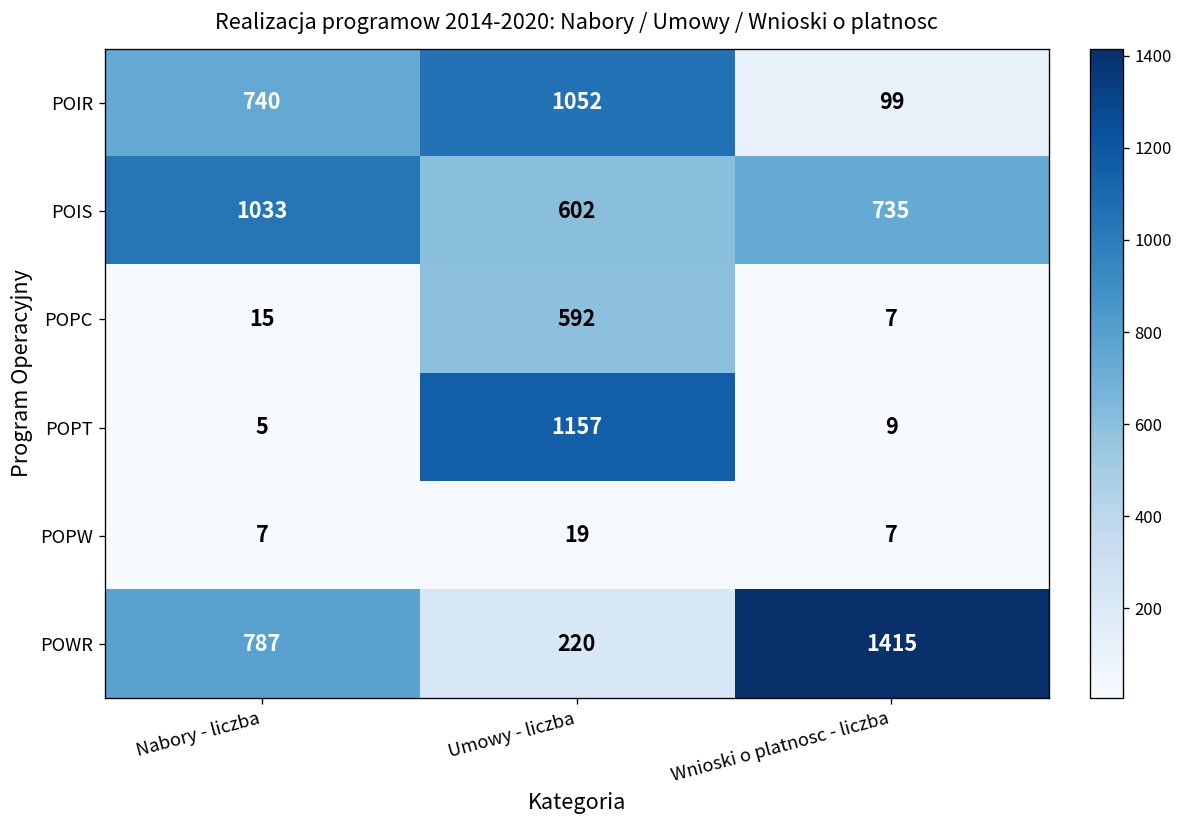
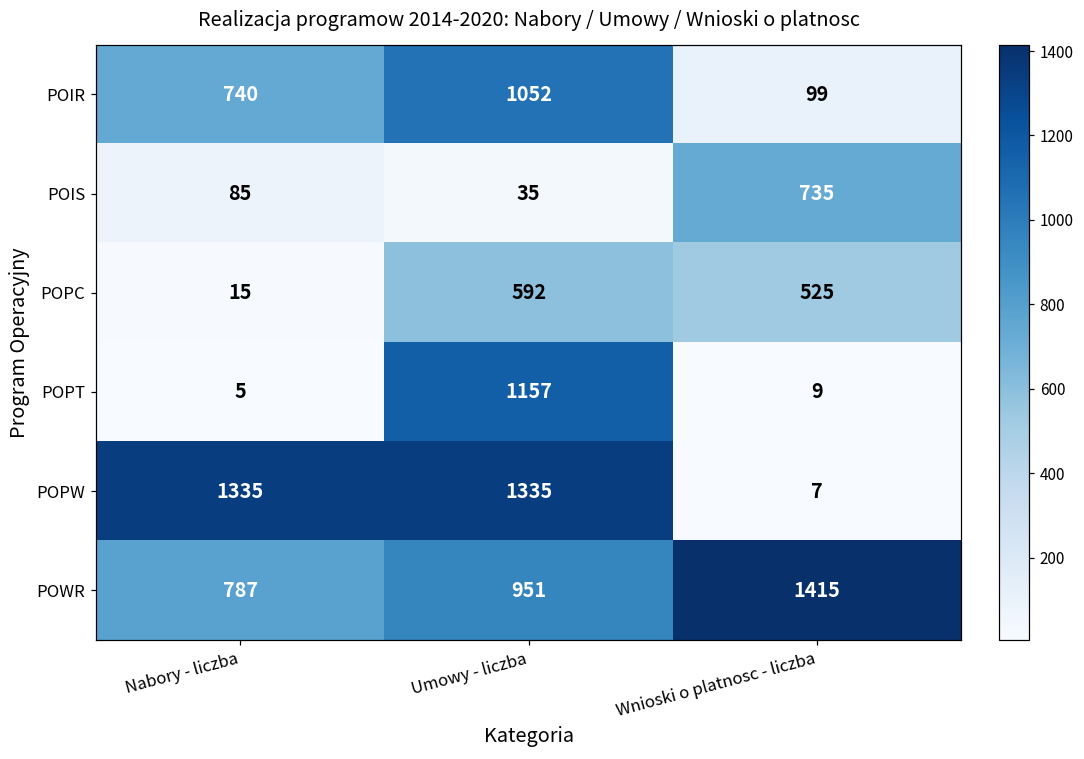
  {
    "POIR": {
      "Nabory - liczba": 740,
      "Umowy - liczba": 1052,
      "Wnioski o platnosc - liczba": 99
    },
    "POIS": {
-     "Nabory - liczba": 1033,
-     "Umowy - liczba": 602,
+     "Nabory - liczba": 85,
+     "Umowy - liczba": 35,
      "Wnioski o platnosc - liczba": 735
    },
    "POPC": {
      "Nabory - liczba": 15,
      "Umowy - liczba": 592,
-     "Wnioski o platnosc - liczba": 7
+     "Wnioski o platnosc - liczba": 525
    },
    "POPT": {
      "Nabory - liczba": 5,
      "Umowy - liczba": 1157,
      "Wnioski o platnosc - liczba": 9
    },
    "POPW": {
-     "Nabory - liczba": 7,
-     "Umowy - liczba": 19,
+     "Nabory - liczba": 1335,
+     "Umowy - liczba": 1335,
      "Wnioski o platnosc - liczba": 7
    },
    "POWR": {
      "Nabory - liczba": 787,
-     "Umowy - liczba": 220,
+     "Umowy - liczba": 951,
      "Wnioski o platnosc - liczba": 1415
    }
  }
